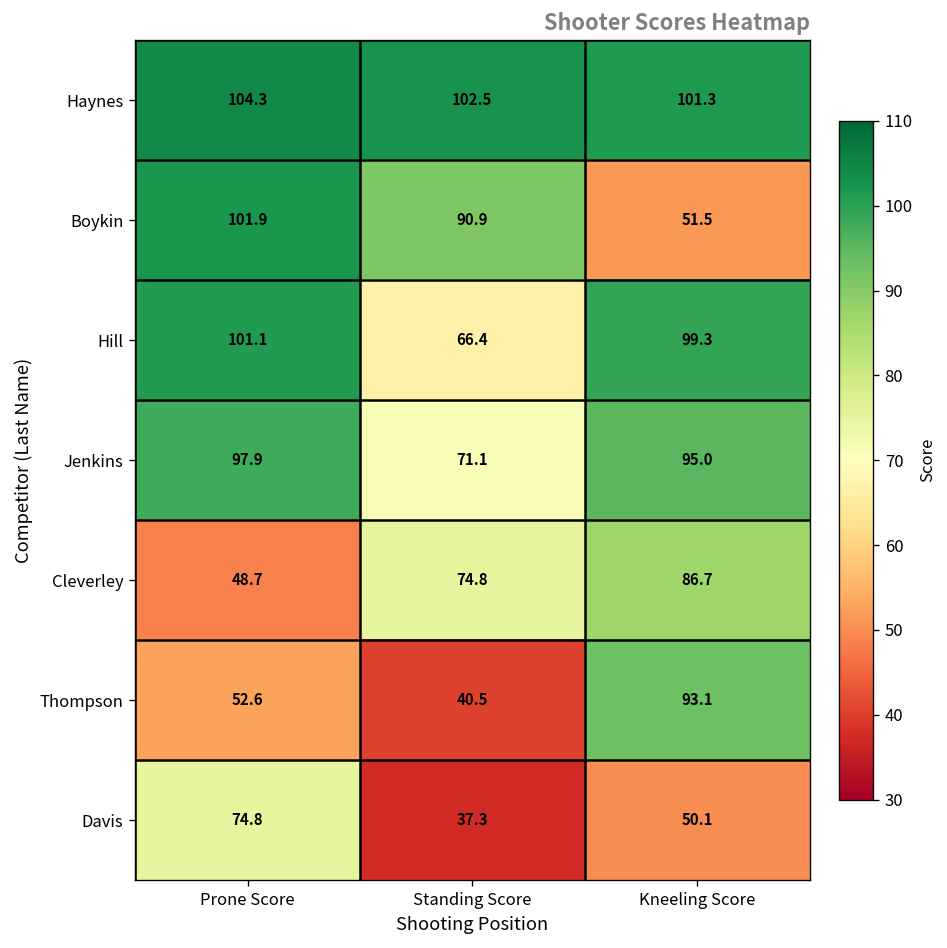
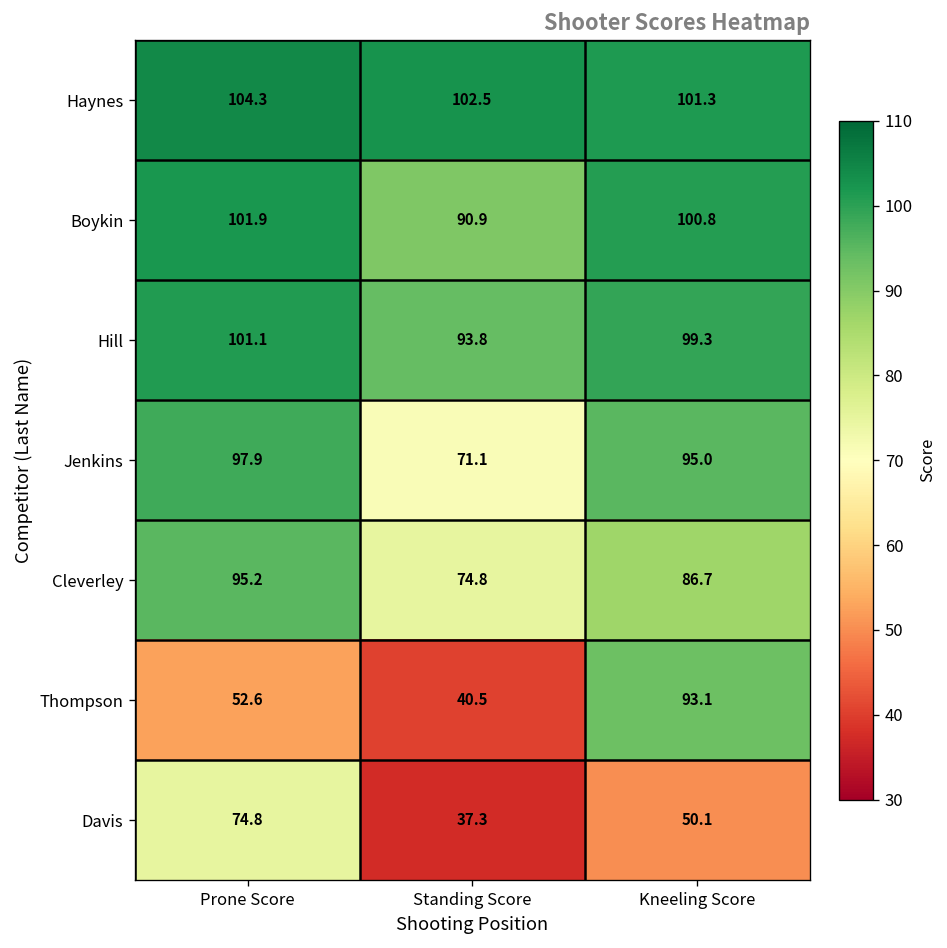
  {
    "Haynes": {
      "Prone Score": 104.3,
      "Standing Score": 102.5,
      "Kneeling Score": 101.3
    },
    "Boykin": {
      "Prone Score": 101.9,
      "Standing Score": 90.9,
-     "Kneeling Score": 51.5
+     "Kneeling Score": 100.8
    },
    "Hill": {
      "Prone Score": 101.1,
-     "Standing Score": 66.4,
+     "Standing Score": 93.8,
      "Kneeling Score": 99.3
    },
    "Jenkins": {
      "Prone Score": 97.9,
      "Standing Score": 71.1,
      "Kneeling Score": 95.0
    },
    "Cleverley": {
-     "Prone Score": 48.7,
+     "Prone Score": 95.2,
      "Standing Score": 74.8,
      "Kneeling Score": 86.7
    },
    "Thompson": {
      "Prone Score": 52.6,
      "Standing Score": 40.5,
      "Kneeling Score": 93.1
    },
    "Davis": {
      "Prone Score": 74.8,
      "Standing Score": 37.3,
      "Kneeling Score": 50.1
    }
  }
